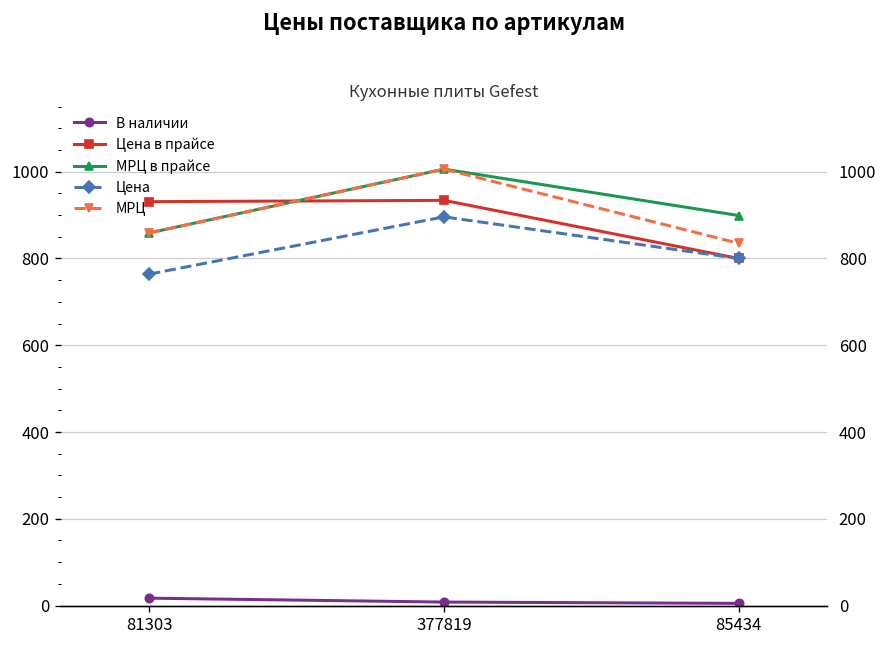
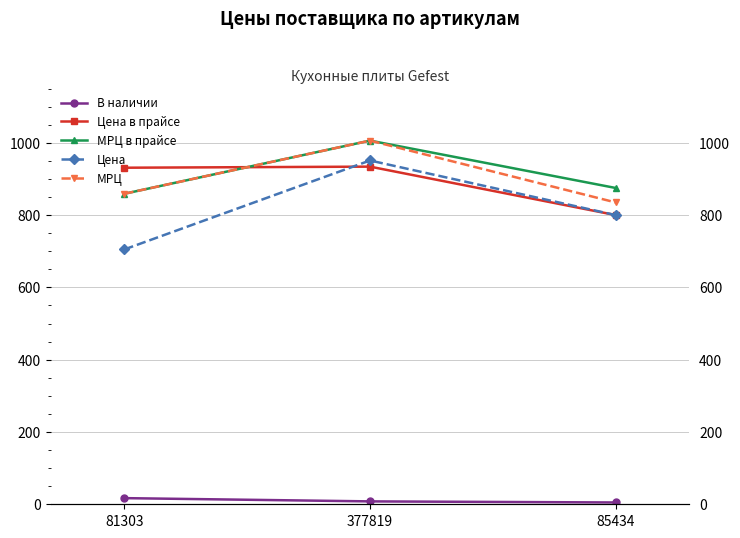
  {
    "В наличии": {
      "81303": 20,
      "377819": 10,
      "85434": 10
    },
    "Цена в прайсе": {
      "81303": 930,
      "377819": 930
    },
    "МРЦ в прайсе": {
-     "85434": 900
+     "85434": 880
    },
    "Цена": {
-     "81303": 760,
-     "377819": 900
+     "81303": 710,
+     "377819": 950
    },
    "МРЦ": {
      "85434": 840
    }
  }
